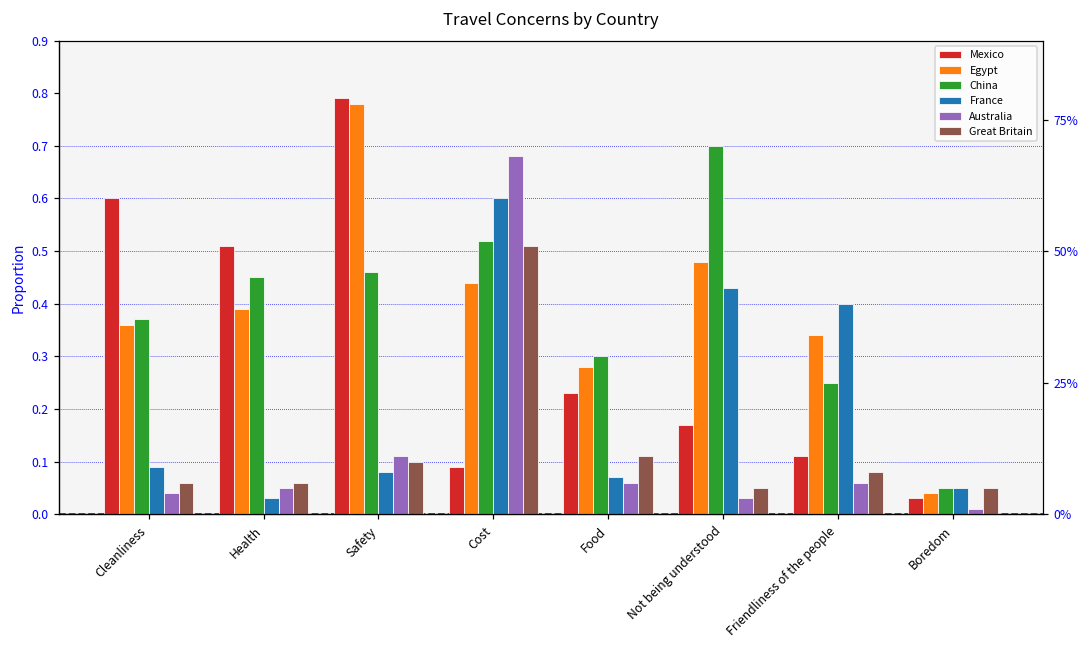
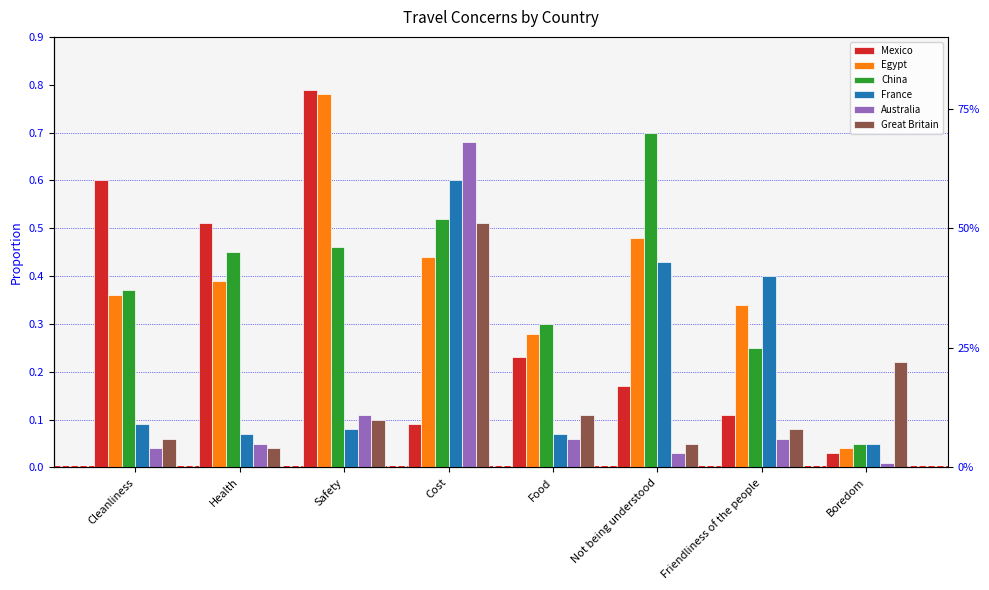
  {
    "Mexico": {
      "Cleanliness": 0.60,
      "Health": 0.51,
      "Safety": 0.79,
      "Cost": 0.09,
      "Food": 0.23,
      "Not being understood": 0.17,
      "Friendliness of the people": 0.11,
      "Boredom": 0.03
    },
    "Egypt": {
      "Cleanliness": 0.36,
      "Health": 0.39,
      "Safety": 0.78,
      "Cost": 0.44,
      "Food": 0.28,
      "Not being understood": 0.48,
      "Friendliness of the people": 0.34,
      "Boredom": 0.04
    },
    "China": {
      "Cleanliness": 0.37,
      "Health": 0.45,
      "Safety": 0.46,
      "Cost": 0.52,
      "Food": 0.30,
      "Not being understood": 0.70,
      "Friendliness of the people": 0.25,
      "Boredom": 0.05
    },
    "France": {
      "Cleanliness": 0.09,
-     "Health": 0.03,
+     "Health": 0.07,
      "Safety": 0.08,
      "Cost": 0.60,
      "Food": 0.07,
      "Not being understood": 0.43,
      "Friendliness of the people": 0.40,
      "Boredom": 0.05
    },
    "Australia": {
      "Cleanliness": 0.04,
      "Health": 0.05,
      "Safety": 0.11,
      "Cost": 0.68,
      "Food": 0.06,
      "Not being understood": 0.03,
      "Friendliness of the people": 0.06,
      "Boredom": 0.01
    },
    "Great Britain": {
      "Cleanliness": 0.06,
-     "Health": 0.06,
+     "Health": 0.04,
      "Safety": 0.10,
      "Cost": 0.51,
      "Food": 0.11,
      "Not being understood": 0.05,
      "Friendliness of the people": 0.08,
-     "Boredom": 0.05
+     "Boredom": 0.22
    }
  }
